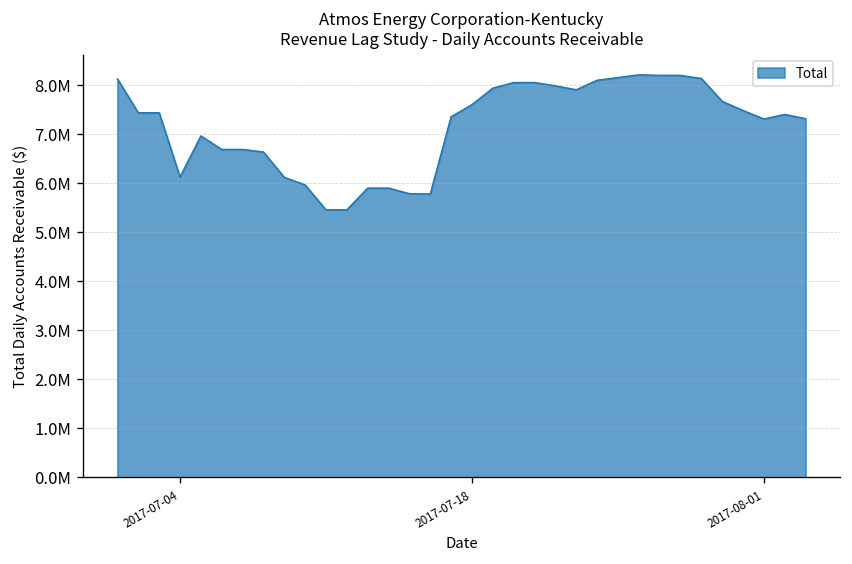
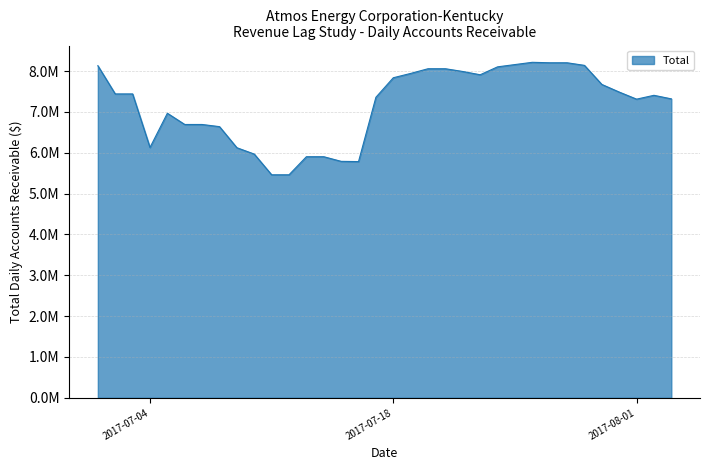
  {
    "2017-07-04": 6100000,
-   "2017-07-18": 7600000,
+   "2017-07-18": 7800000,
    "2017-08-01": 7300000
  }
